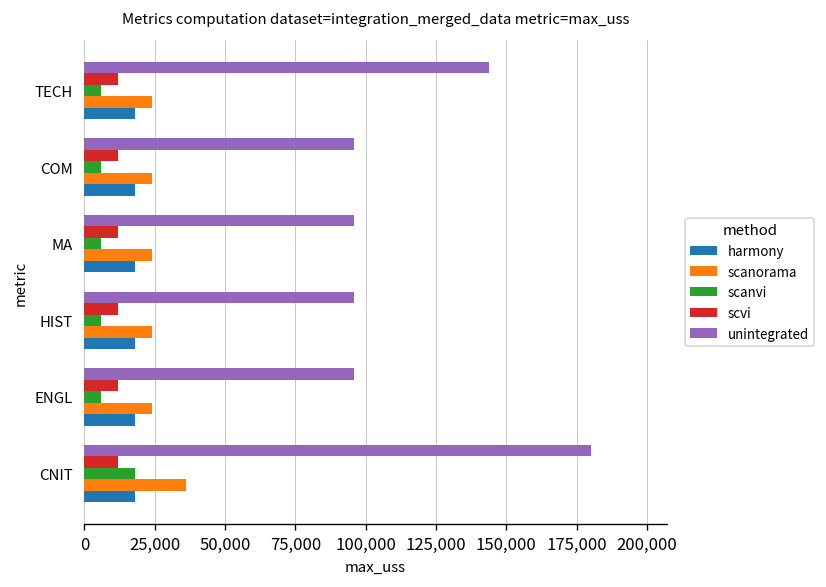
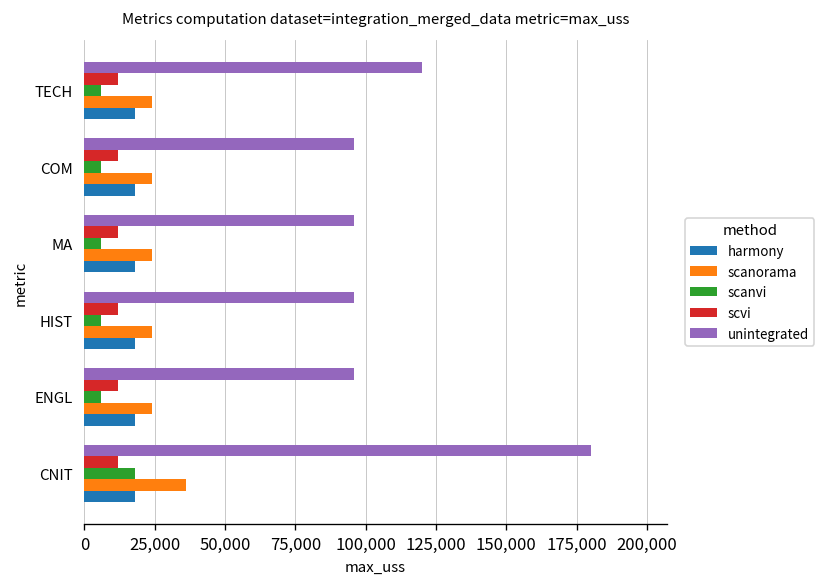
  {
    "harmony": {
      "TECH": "18,000",
      "COM": "18,000",
      "MA": "18,000",
      "HIST": "18,000",
      "ENGL": "18,000",
      "CNIT": "18,000"
    },
    "scanorama": {
      "TECH": "24,000",
      "COM": "24,000",
      "MA": "24,000",
      "HIST": "24,000",
      "ENGL": "24,000",
      "CNIT": "36,000"
    },
    "scanvi": {
      "TECH": "6,000",
      "COM": "6,000",
      "MA": "6,000",
      "HIST": "6,000",
      "ENGL": "6,000",
      "CNIT": "18,000"
    },
    "scvi": {
      "TECH": "12,000",
      "COM": "12,000",
      "MA": "12,000",
      "HIST": "12,000",
      "ENGL": "12,000",
      "CNIT": "12,000"
    },
    "unintegrated": {
-     "TECH": "144,000",
+     "TECH": "120,000",
      "COM": "96,000",
      "MA": "96,000",
      "HIST": "96,000",
      "ENGL": "96,000",
      "CNIT": "180,000"
    }
  }
